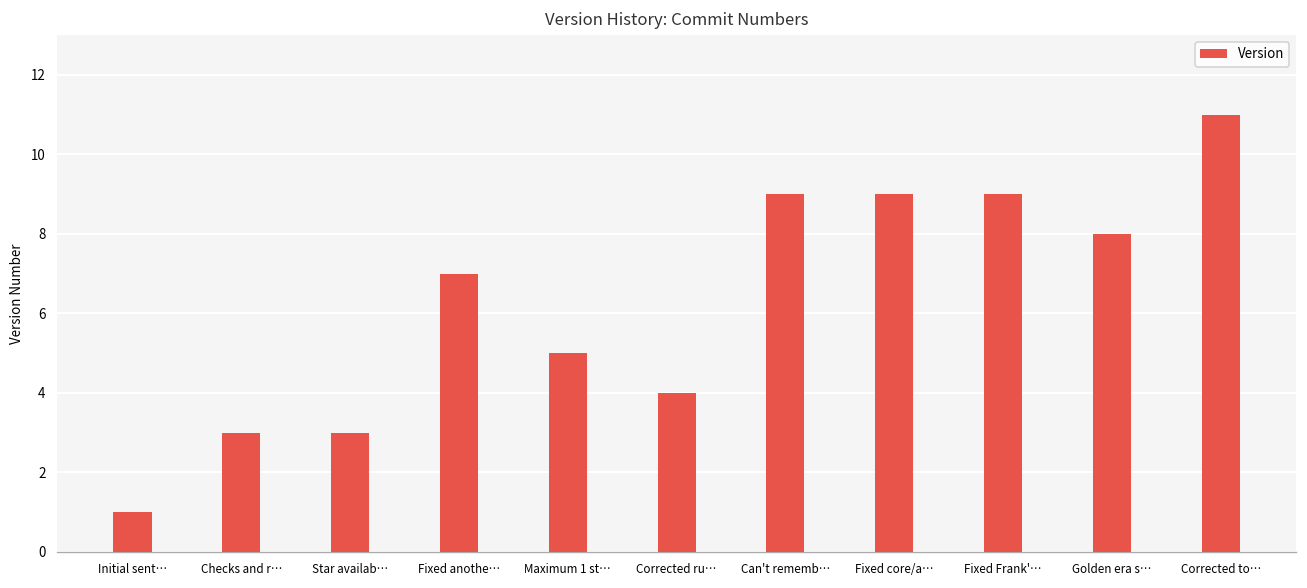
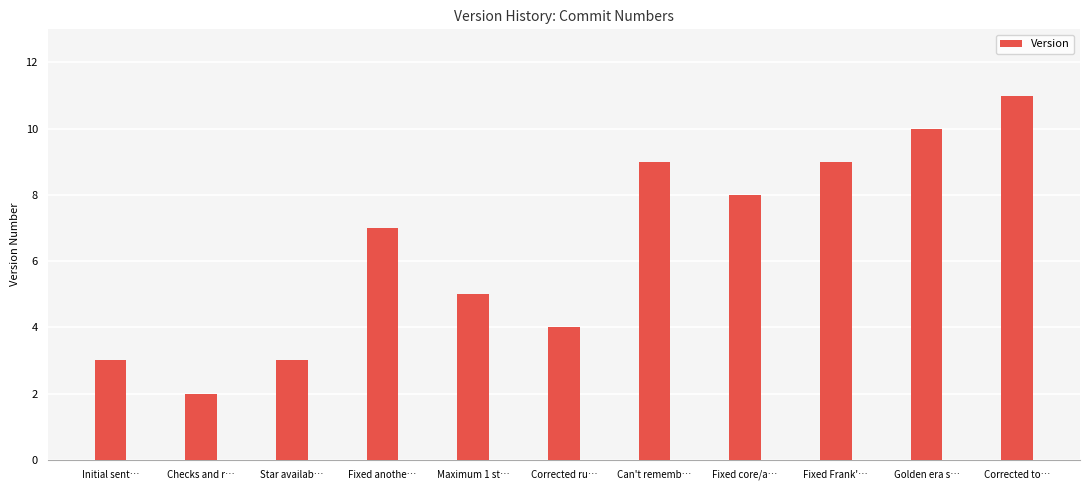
  {
-   "Initial sent…": 1,
-   "Checks and r…": 3,
+   "Initial sent…": 3,
+   "Checks and r…": 2,
    "Star availab…": 3,
    "Fixed anothe…": 7,
    "Maximum 1 st…": 5,
    "Corrected ru…": 4,
    "Can't rememb…": 9,
-   "Fixed core/a…": 9,
+   "Fixed core/a…": 8,
    "Fixed Frank'…": 9,
-   "Golden era s…": 8,
+   "Golden era s…": 10,
    "Corrected to…": 11
  }
